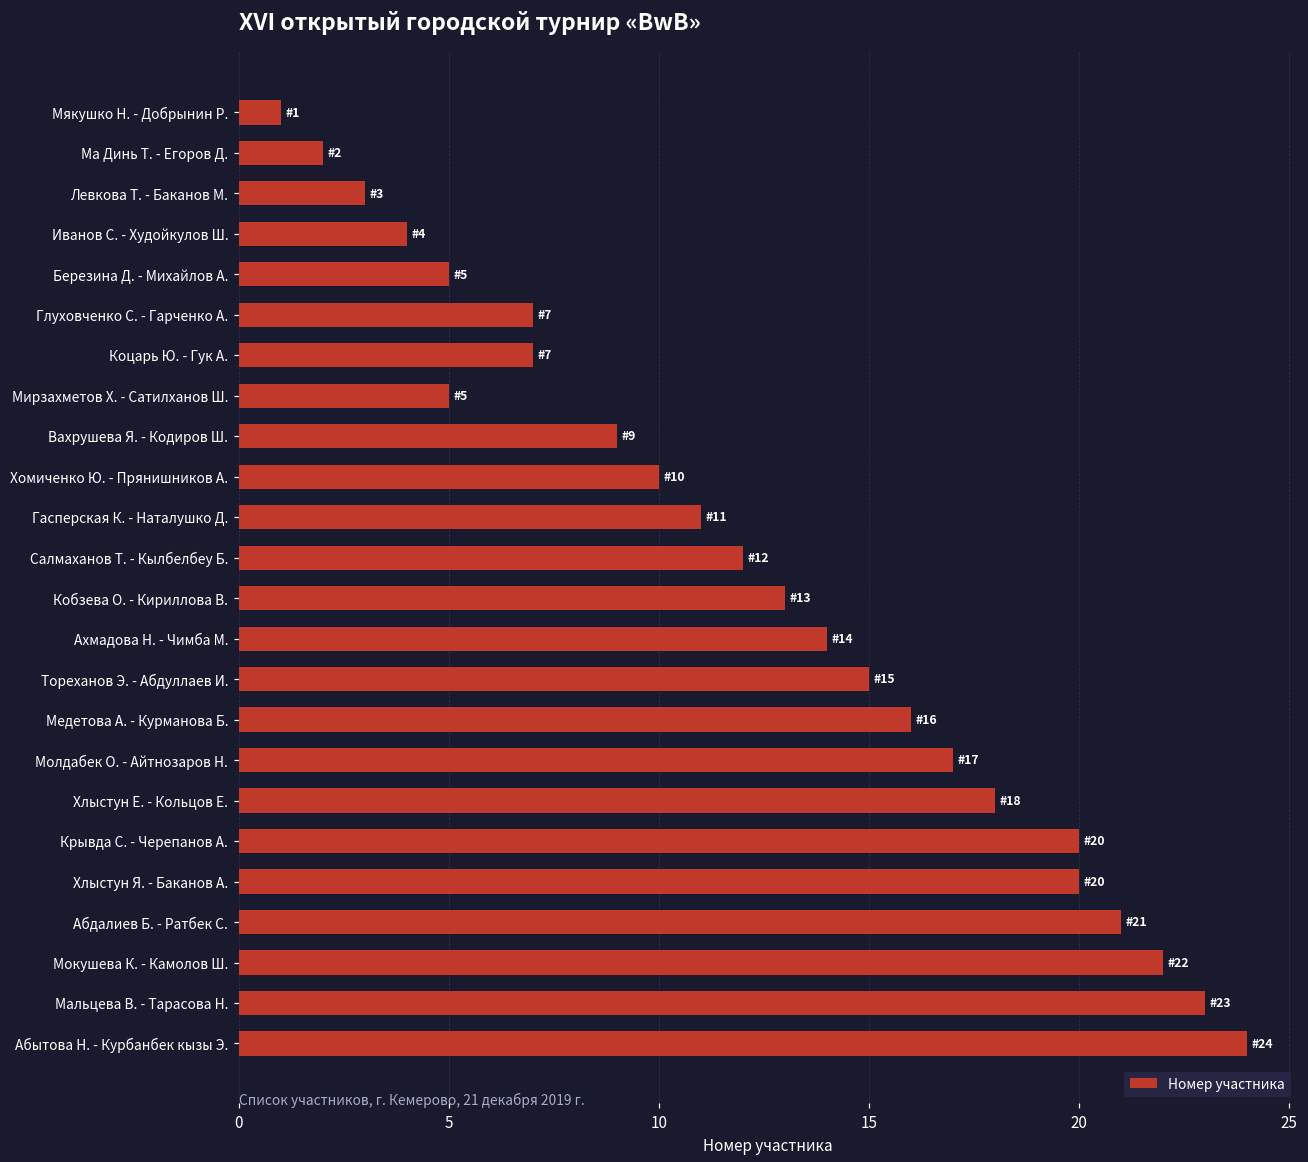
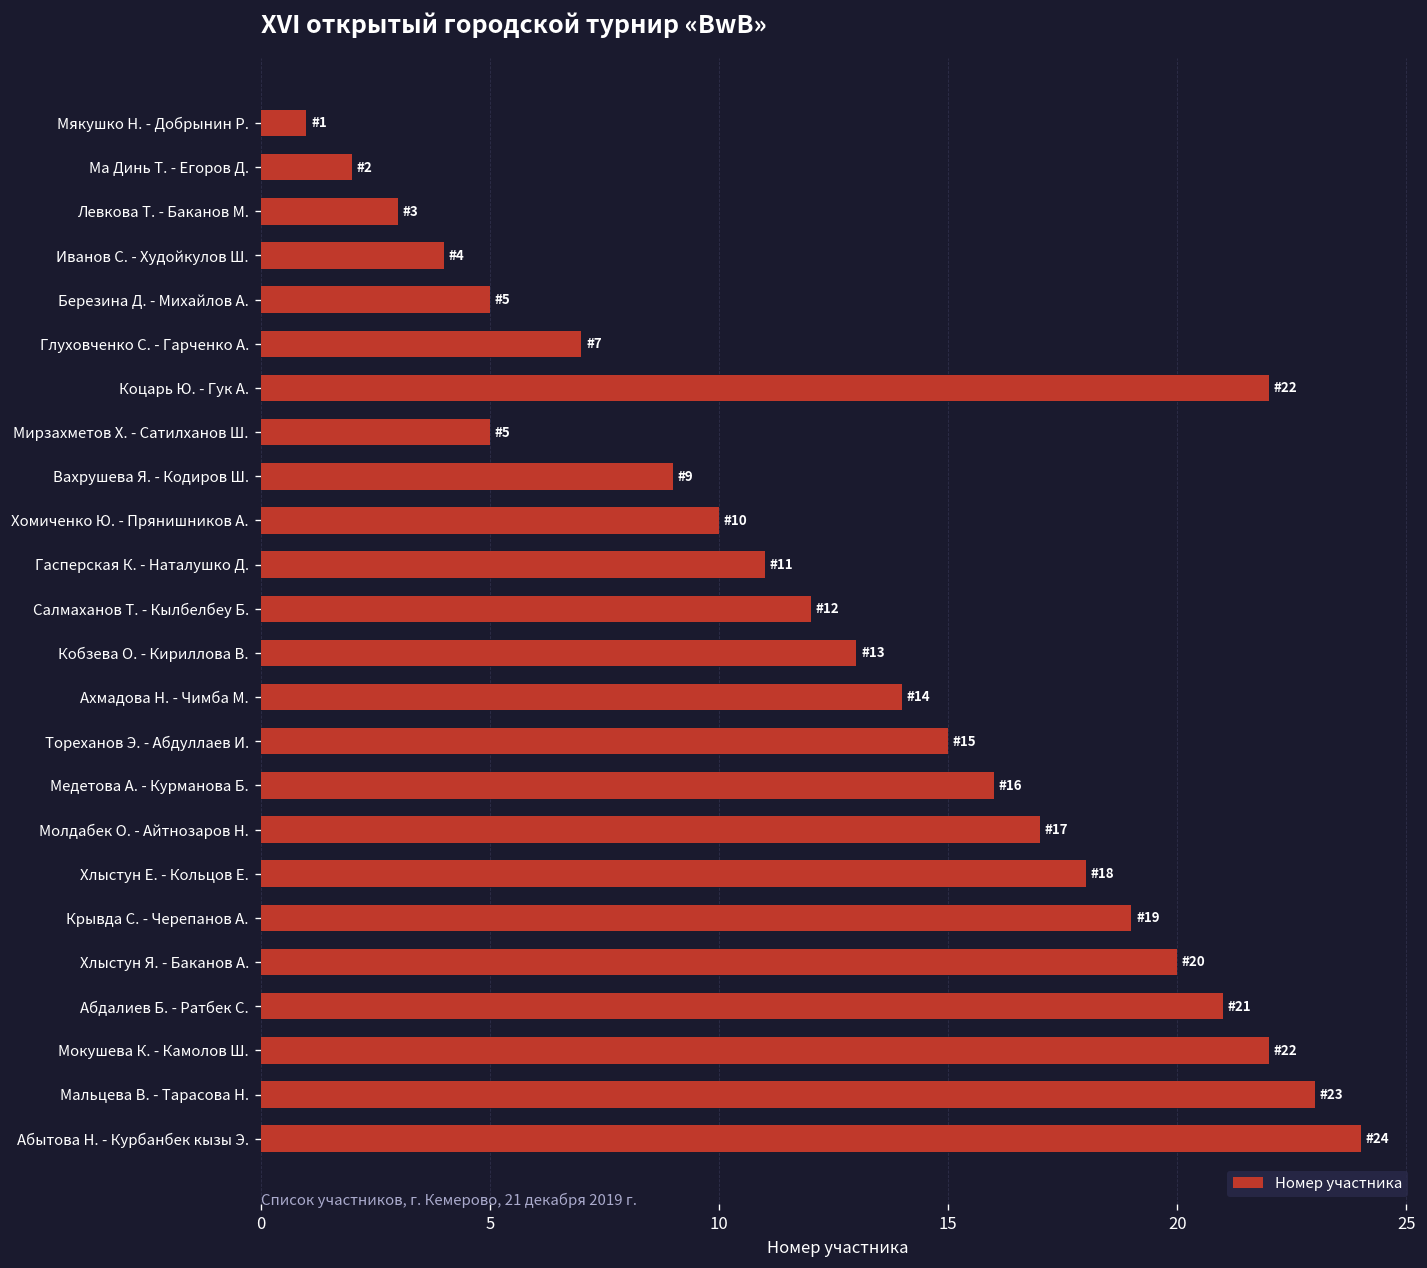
  {
    "Мякушко Н. - Добрынин Р.": 1,
    "Ма Динь Т. - Егоров Д.": 2,
    "Левкова Т. - Баканов М.": 3,
    "Иванов С. - Худойкулов Ш.": 4,
    "Березина Д. - Михайлов А.": 5,
    "Глуховченко С. - Гарченко А.": 7,
-   "Коцарь Ю. - Гук А.": 7,
+   "Коцарь Ю. - Гук А.": 22,
    "Мирзахметов Х. - Сатилханов Ш.": 5,
    "Вахрушева Я. - Кодиров Ш.": 9,
    "Хомиченко Ю. - Прянишников А.": 10,
    "Гасперская К. - Наталушко Д.": 11,
    "Салмаханов Т. - Кылбелбеу Б.": 12,
    "Кобзева О. - Кириллова В.": 13,
    "Ахмадова Н. - Чимба М.": 14,
    "Тореханов Э. - Абдуллаев И.": 15,
    "Медетова А. - Курманова Б.": 16,
    "Молдабек О. - Айтнозаров Н.": 17,
    "Хлыстун Е. - Кольцов Е.": 18,
-   "Крывда С. - Черепанов А.": 20,
+   "Крывда С. - Черепанов А.": 19,
    "Хлыстун Я. - Баканов А.": 20,
    "Абдалиев Б. - Ратбек С.": 21,
    "Мокушева К. - Камолов Ш.": 22,
    "Мальцева В. - Тарасова Н.": 23,
    "Абытова Н. - Курбанбек кызы Э.": 24
  }
